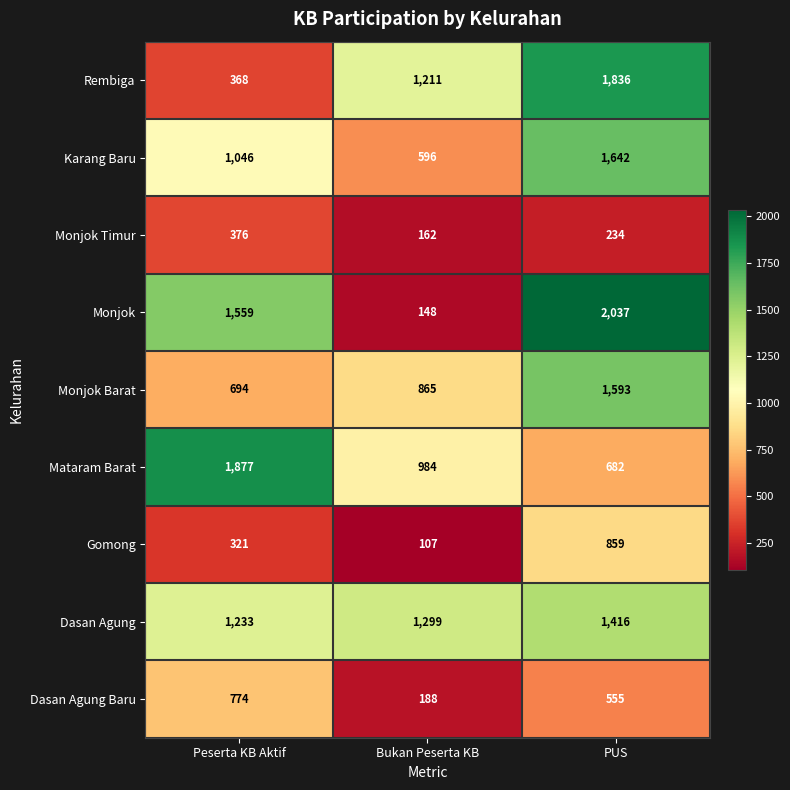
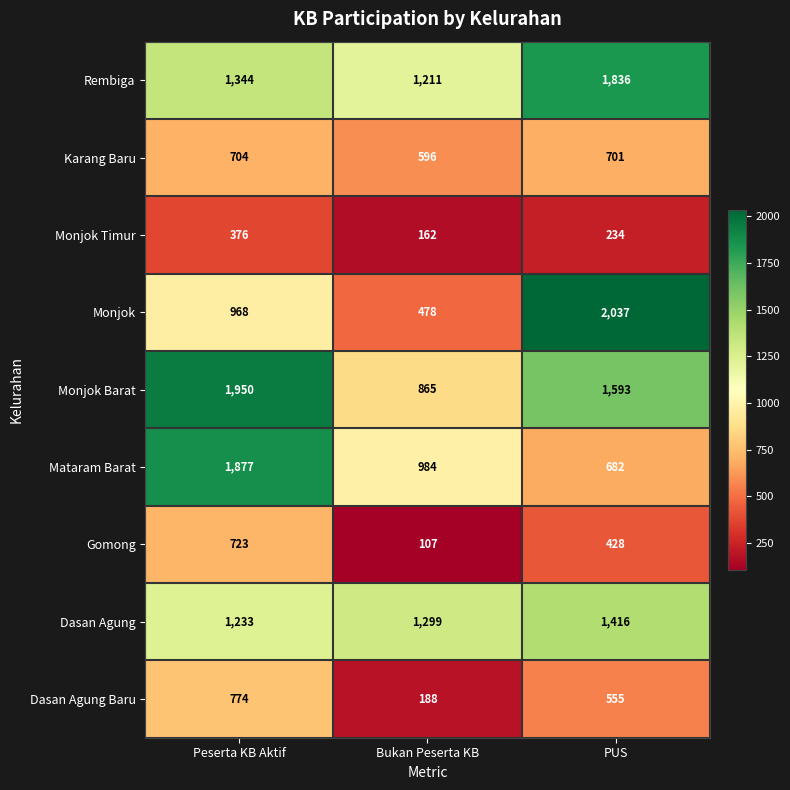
  {
    "Rembiga": {
-     "Peserta KB Aktif": "368",
+     "Peserta KB Aktif": "1,344",
      "Bukan Peserta KB": "1,211",
      "PUS": "1,836"
    },
    "Karang Baru": {
-     "Peserta KB Aktif": "1,046",
+     "Peserta KB Aktif": "704",
      "Bukan Peserta KB": "596",
-     "PUS": "1,642"
+     "PUS": "701"
    },
    "Monjok Timur": {
      "Peserta KB Aktif": "376",
      "Bukan Peserta KB": "162",
      "PUS": "234"
    },
    "Monjok": {
-     "Peserta KB Aktif": "1,559",
-     "Bukan Peserta KB": "148",
+     "Peserta KB Aktif": "968",
+     "Bukan Peserta KB": "478",
      "PUS": "2,037"
    },
    "Monjok Barat": {
-     "Peserta KB Aktif": "694",
+     "Peserta KB Aktif": "1,950",
      "Bukan Peserta KB": "865",
      "PUS": "1,593"
    },
    "Mataram Barat": {
      "Peserta KB Aktif": "1,877",
      "Bukan Peserta KB": "984",
      "PUS": "682"
    },
    "Gomong": {
-     "Peserta KB Aktif": "321",
+     "Peserta KB Aktif": "723",
      "Bukan Peserta KB": "107",
-     "PUS": "859"
+     "PUS": "428"
    },
    "Dasan Agung": {
      "Peserta KB Aktif": "1,233",
      "Bukan Peserta KB": "1,299",
      "PUS": "1,416"
    },
    "Dasan Agung Baru": {
      "Peserta KB Aktif": "774",
      "Bukan Peserta KB": "188",
      "PUS": "555"
    }
  }
